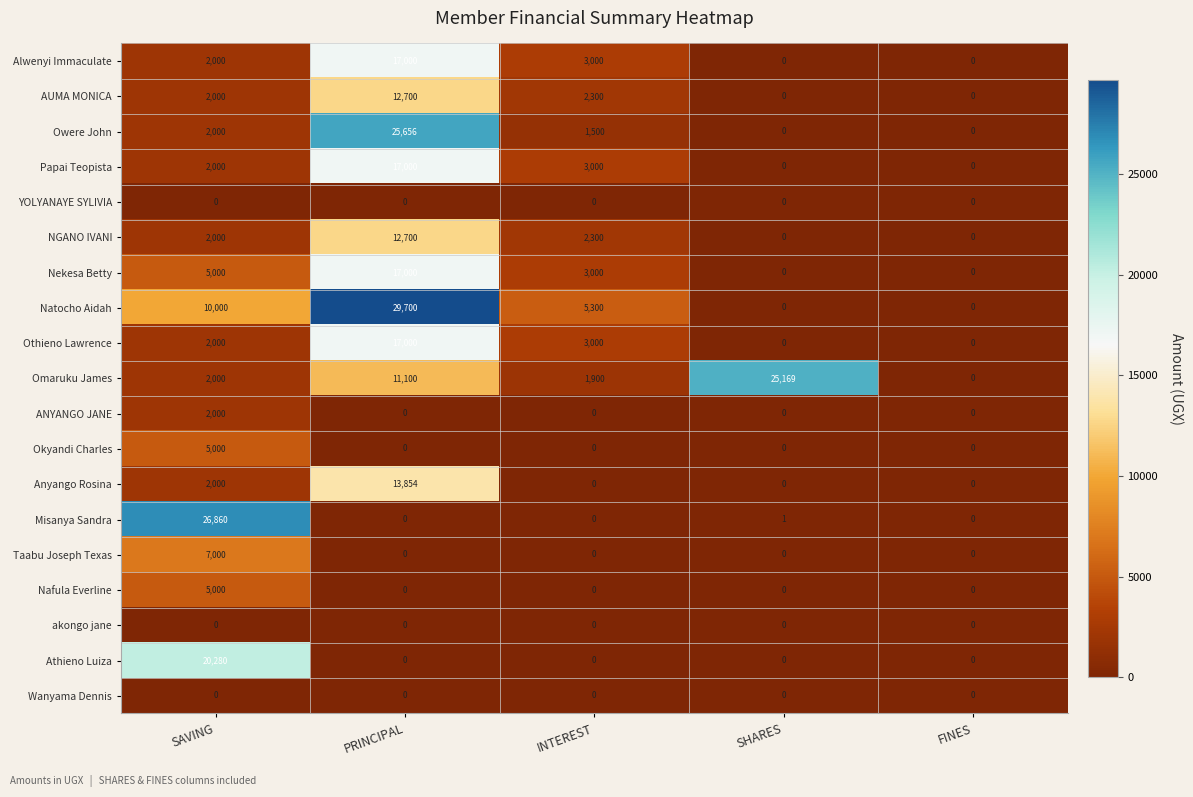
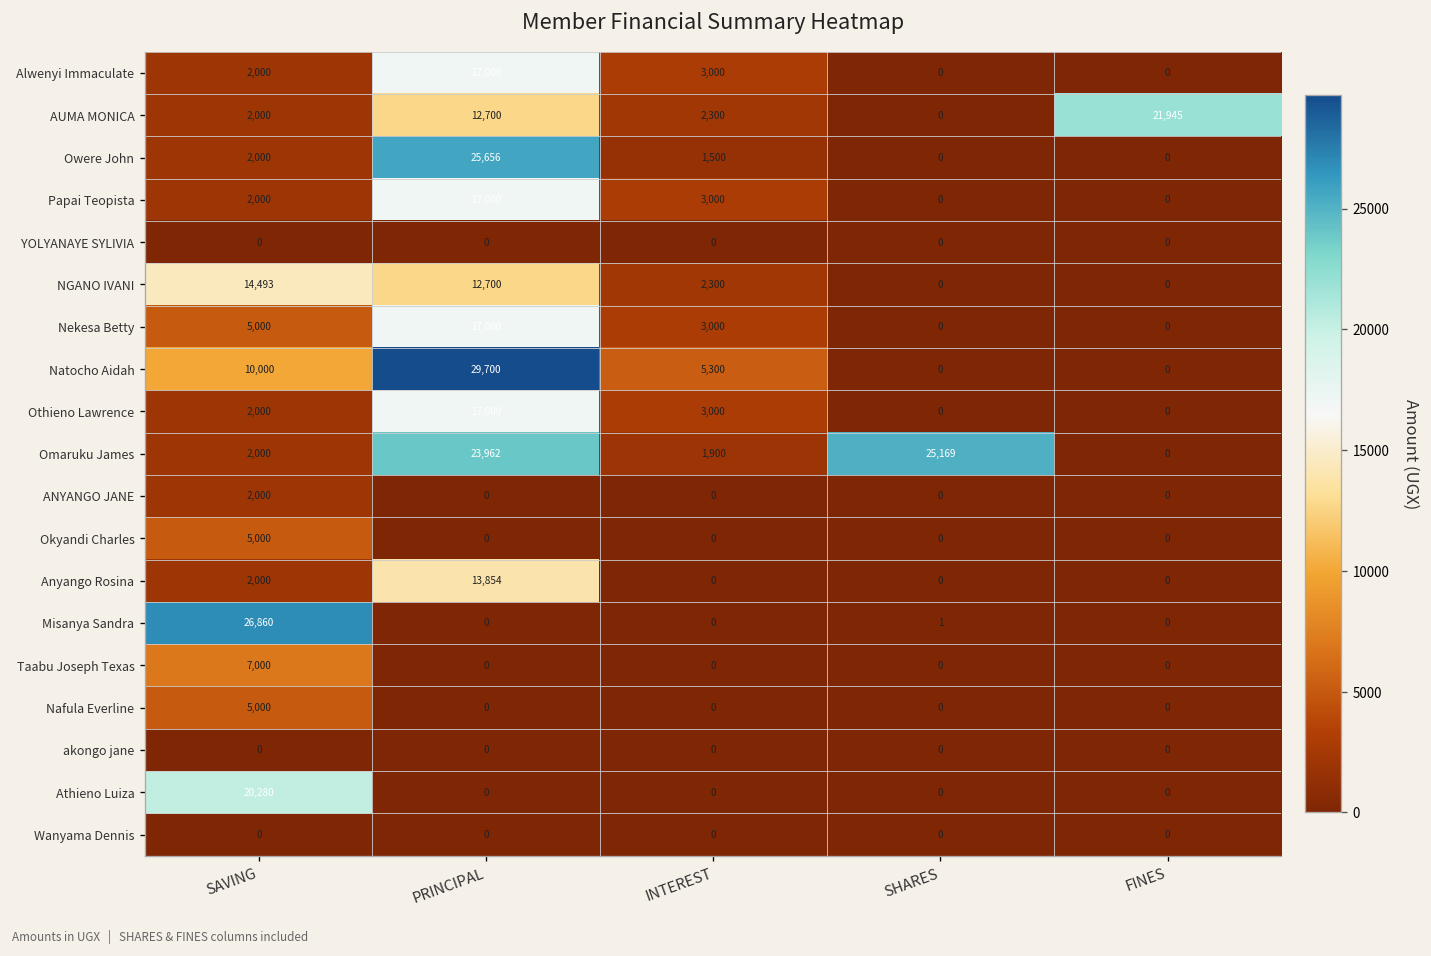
  {
    "Alwenyi Immaculate": {
      "SAVING": "2,000",
      "INTEREST": "3,000",
      "SHARES": "0",
      "FINES": "0"
    },
    "AUMA MONICA": {
      "SAVING": "2,000",
      "PRINCIPAL": "12,700",
      "INTEREST": "2,300",
      "SHARES": "0",
-     "FINES": "0"
+     "FINES": "21,945"
    },
    "Owere John": {
      "SAVING": "2,000",
      "PRINCIPAL": "25,656",
      "INTEREST": "1,500",
      "SHARES": "0",
      "FINES": "0"
    },
    "Papai Teopista": {
      "SAVING": "2,000",
      "INTEREST": "3,000",
      "SHARES": "0",
      "FINES": "0"
    },
    "YOLYANAYE SYLIVIA": {
      "SAVING": "0",
      "PRINCIPAL": "0",
      "INTEREST": "0",
      "SHARES": "0",
      "FINES": "0"
    },
    "NGANO IVANI": {
-     "SAVING": "2,000",
+     "SAVING": "14,493",
      "PRINCIPAL": "12,700",
      "INTEREST": "2,300",
      "SHARES": "0",
      "FINES": "0"
    },
    "Nekesa Betty": {
      "SAVING": "5,000",
      "INTEREST": "3,000",
      "SHARES": "0",
      "FINES": "0"
    },
    "Natocho Aidah": {
      "SAVING": "10,000",
      "PRINCIPAL": "29,700",
      "INTEREST": "5,300",
      "SHARES": "0",
      "FINES": "0"
    },
    "Othieno Lawrence": {
      "SAVING": "2,000",
      "INTEREST": "3,000",
      "SHARES": "0",
      "FINES": "0"
    },
    "Omaruku James": {
      "SAVING": "2,000",
-     "PRINCIPAL": "11,100",
+     "PRINCIPAL": "23,962",
      "INTEREST": "1,900",
      "SHARES": "25,169",
      "FINES": "0"
    },
    "ANYANGO JANE": {
      "SAVING": "2,000",
      "PRINCIPAL": "0",
      "INTEREST": "0",
      "SHARES": "0",
      "FINES": "0"
    },
    "Okyandi Charles": {
      "SAVING": "5,000",
      "PRINCIPAL": "0",
      "INTEREST": "0",
      "SHARES": "0",
      "FINES": "0"
    },
    "Anyango Rosina": {
      "SAVING": "2,000",
      "PRINCIPAL": "13,854",
      "INTEREST": "0",
      "SHARES": "0",
      "FINES": "0"
    },
    "Misanya Sandra": {
      "SAVING": "26,860",
      "PRINCIPAL": "0",
      "INTEREST": "0",
      "SHARES": "1",
      "FINES": "0"
    },
    "Taabu Joseph Texas": {
      "SAVING": "7,000",
      "PRINCIPAL": "0",
      "INTEREST": "0",
      "SHARES": "0",
      "FINES": "0"
    },
    "Nafula Everline": {
      "SAVING": "5,000",
      "PRINCIPAL": "0",
      "INTEREST": "0",
      "SHARES": "0",
      "FINES": "0"
    },
    "akongo jane": {
      "SAVING": "0",
      "PRINCIPAL": "0",
      "INTEREST": "0",
      "SHARES": "0",
      "FINES": "0"
    },
    "Athieno Luiza": {
      "SAVING": "20,280",
      "PRINCIPAL": "0",
      "INTEREST": "0",
      "SHARES": "0",
      "FINES": "0"
    },
    "Wanyama Dennis": {
      "SAVING": "0",
      "PRINCIPAL": "0",
      "INTEREST": "0",
      "SHARES": "0",
      "FINES": "0"
    }
  }
